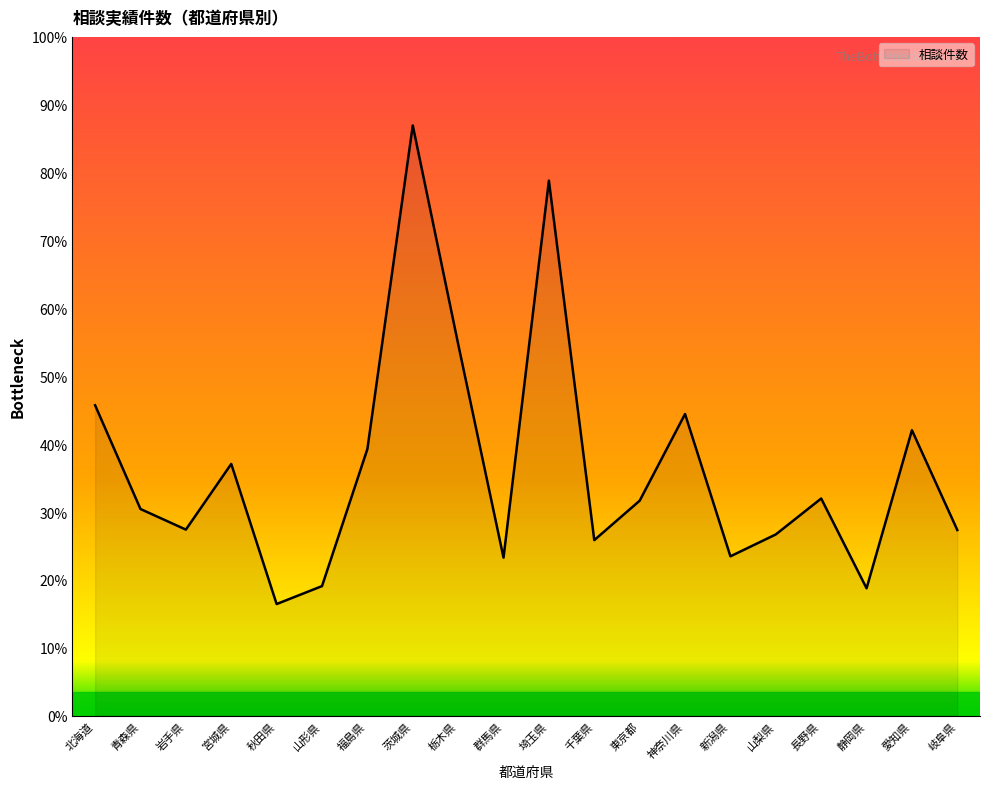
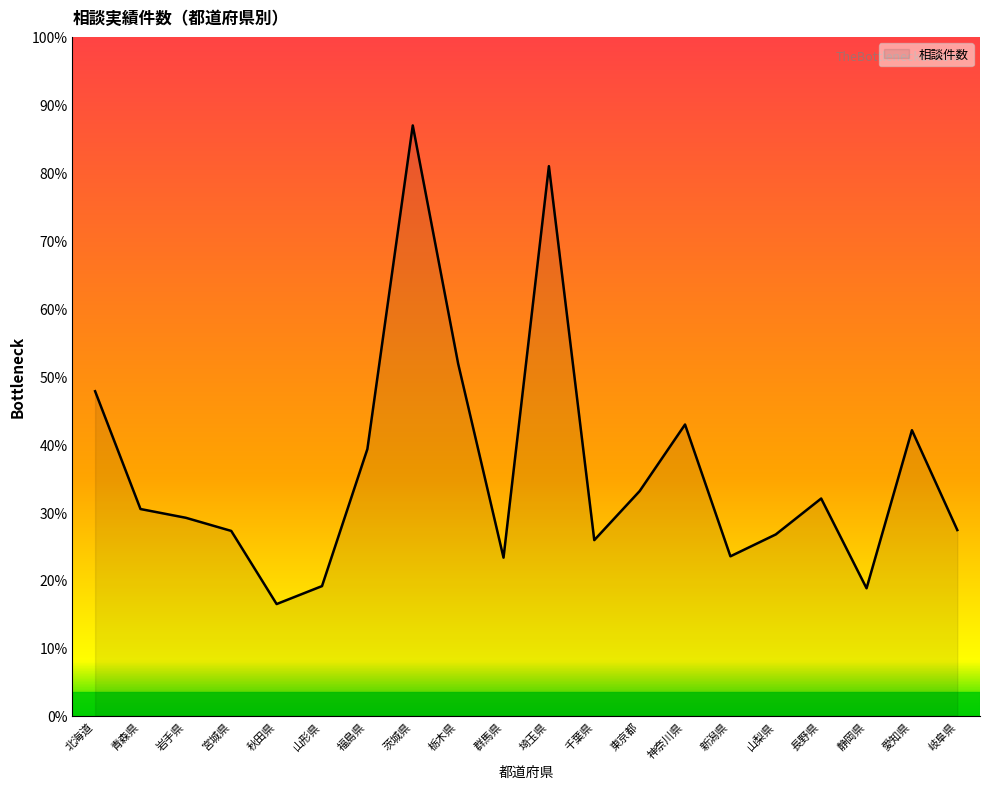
  {
-   "北海道": "46%",
+   "北海道": "48%",
    "青森県": "30%",
-   "岩手県": "27%",
-   "宮城県": "37%",
+   "岩手県": "29%",
+   "宮城県": "27%",
    "秋田県": "16%",
    "山形県": "19%",
    "福島県": "39%",
    "茨城県": "87%",
-   "栃木県": "55%",
+   "栃木県": "52%",
    "群馬県": "23%",
-   "埼玉県": "79%",
+   "埼玉県": "81%",
    "千葉県": "26%",
-   "東京都": "32%",
-   "神奈川県": "44%",
+   "東京都": "33%",
+   "神奈川県": "43%",
    "新潟県": "23%",
    "山梨県": "27%",
    "長野県": "32%",
    "静岡県": "19%",
    "愛知県": "42%",
    "岐阜県": "27%"
  }
